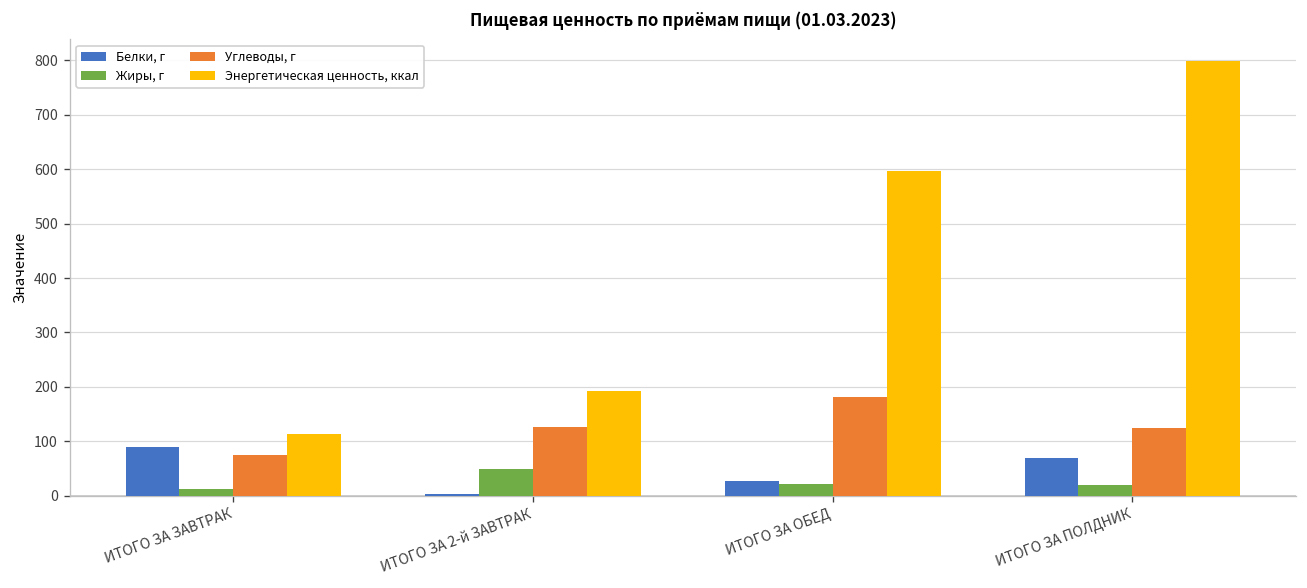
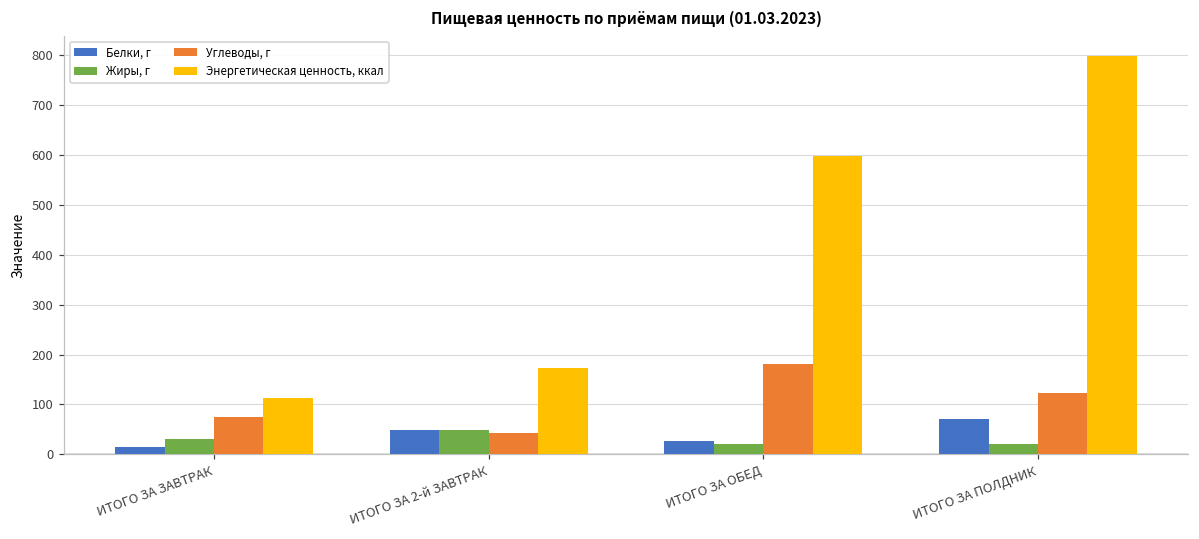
  {
    "Белки, г": {
-     "ИТОГО ЗА ЗАВТРАК": 90,
-     "ИТОГО ЗА 2-й ЗАВТРАК": 0,
+     "ИТОГО ЗА ЗАВТРАК": 20,
+     "ИТОГО ЗА 2-й ЗАВТРАК": 50,
      "ИТОГО ЗА ОБЕД": 30,
      "ИТОГО ЗА ПОЛДНИК": 70
    },
    "Жиры, г": {
-     "ИТОГО ЗА ЗАВТРАК": 10,
+     "ИТОГО ЗА ЗАВТРАК": 30,
      "ИТОГО ЗА 2-й ЗАВТРАК": 50,
      "ИТОГО ЗА ОБЕД": 20,
      "ИТОГО ЗА ПОЛДНИК": 20
    },
    "Углеводы, г": {
      "ИТОГО ЗА ЗАВТРАК": 70,
-     "ИТОГО ЗА 2-й ЗАВТРАК": 130,
+     "ИТОГО ЗА 2-й ЗАВТРАК": 40,
      "ИТОГО ЗА ОБЕД": 180,
      "ИТОГО ЗА ПОЛДНИК": 120
    },
    "Энергетическая ценность, ккал": {
      "ИТОГО ЗА ЗАВТРАК": 110,
-     "ИТОГО ЗА 2-й ЗАВТРАК": 190,
+     "ИТОГО ЗА 2-й ЗАВТРАК": 170,
      "ИТОГО ЗА ОБЕД": 600,
      "ИТОГО ЗА ПОЛДНИК": 800
    }
  }
